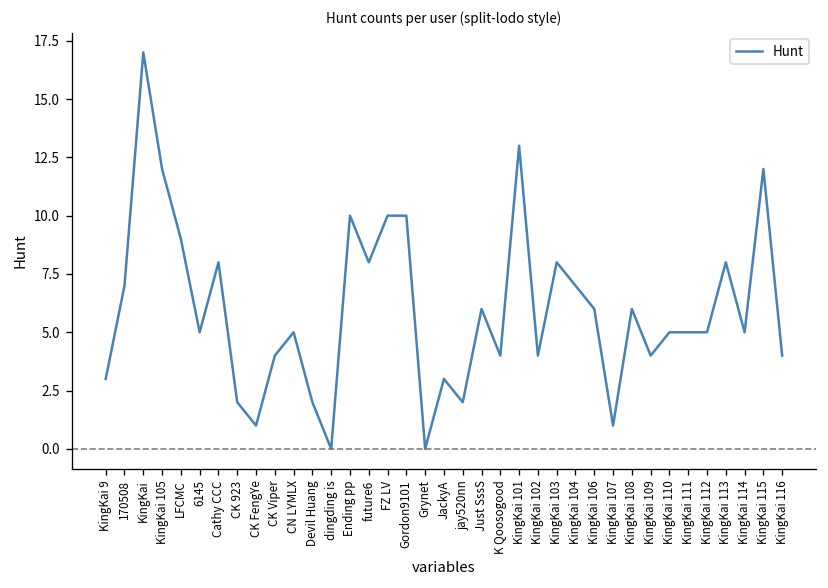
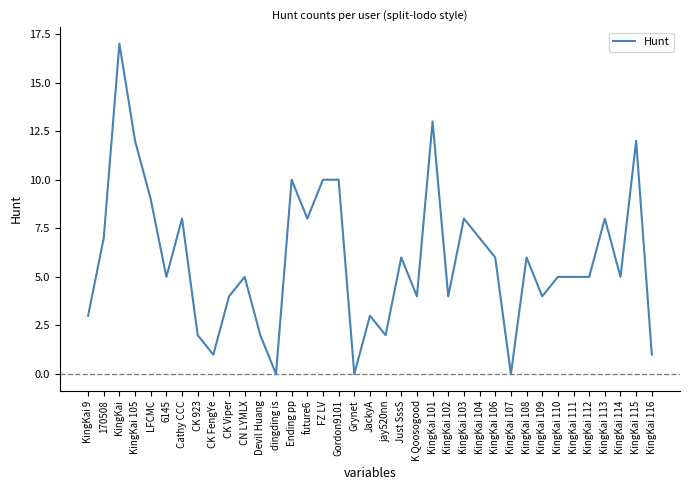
  {
    "KingKai 9": 3,
    "170508": 7,
    "KingKai": 17,
    "KingKai 105": 12,
    "LFCMC": 9,
    "6145": 5,
    "Cathy CCC": 8,
    "CK 923": 2,
    "CK FengYe": 1,
    "CK Viper": 4,
    "CN LYMLX": 5,
    "Devil Huang": 2,
    "dingding is": 0,
    "Ending pp": 10,
    "future6": 8,
    "FZ LV": 10,
    "Gordon9101": 10,
    "Grynet": 0,
    "JackyA": 3,
    "jay520nn": 2,
    "Just SssS": 6,
    "K Qoosogood": 4,
    "KingKai 101": 13,
    "KingKai 102": 4,
    "KingKai 103": 8,
    "KingKai 104": 7,
    "KingKai 106": 6,
-   "KingKai 107": 1,
+   "KingKai 107": 0,
    "KingKai 108": 6,
    "KingKai 109": 4,
    "KingKai 110": 5,
    "KingKai 111": 5,
    "KingKai 112": 5,
    "KingKai 113": 8,
    "KingKai 114": 5,
    "KingKai 115": 12,
-   "KingKai 116": 4
+   "KingKai 116": 1
  }
